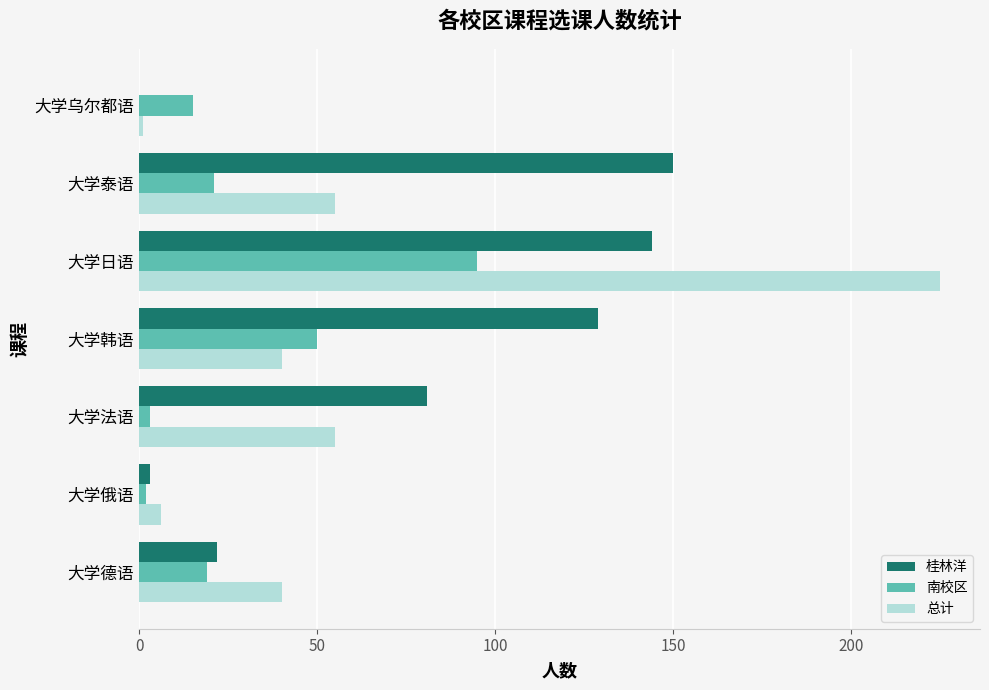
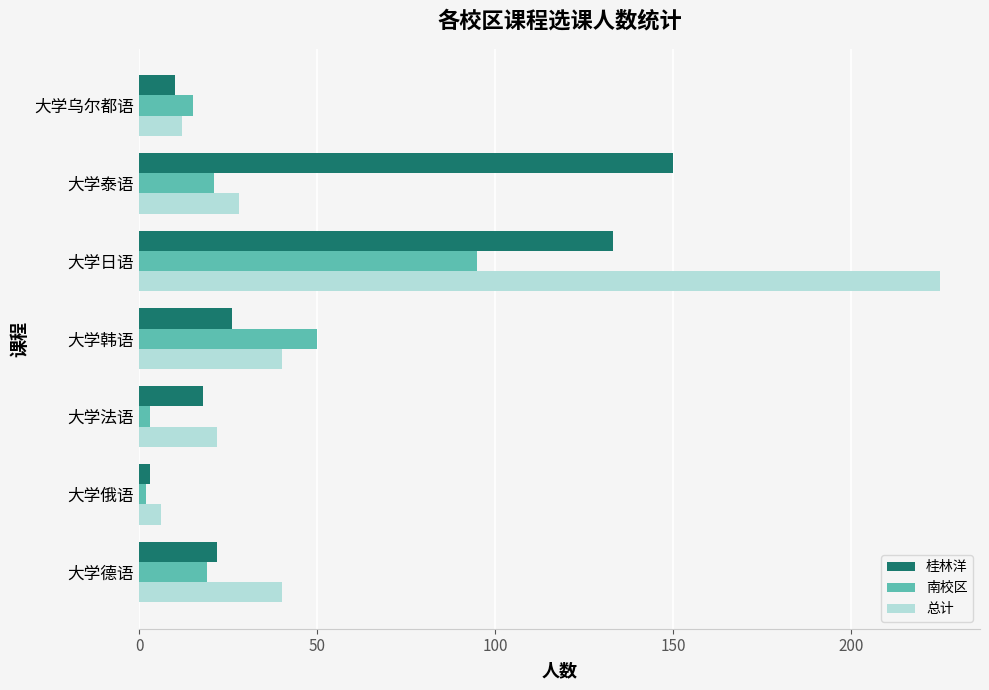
  {
    "桂林洋": {
-     "大学乌尔都语": 0,
+     "大学乌尔都语": 10,
      "大学泰语": 150,
-     "大学日语": 144,
-     "大学韩语": 129,
-     "大学法语": 81,
+     "大学日语": 133,
+     "大学韩语": 26,
+     "大学法语": 18,
      "大学俄语": 3,
      "大学德语": 22
    },
    "南校区": {
      "大学乌尔都语": 15,
      "大学泰语": 21,
      "大学日语": 95,
      "大学韩语": 50,
      "大学法语": 3,
      "大学俄语": 2,
      "大学德语": 19
    },
    "总计": {
-     "大学乌尔都语": 1,
-     "大学泰语": 55,
+     "大学乌尔都语": 12,
+     "大学泰语": 28,
      "大学日语": 225,
      "大学韩语": 40,
-     "大学法语": 55,
+     "大学法语": 22,
      "大学俄语": 6,
      "大学德语": 40
    }
  }
